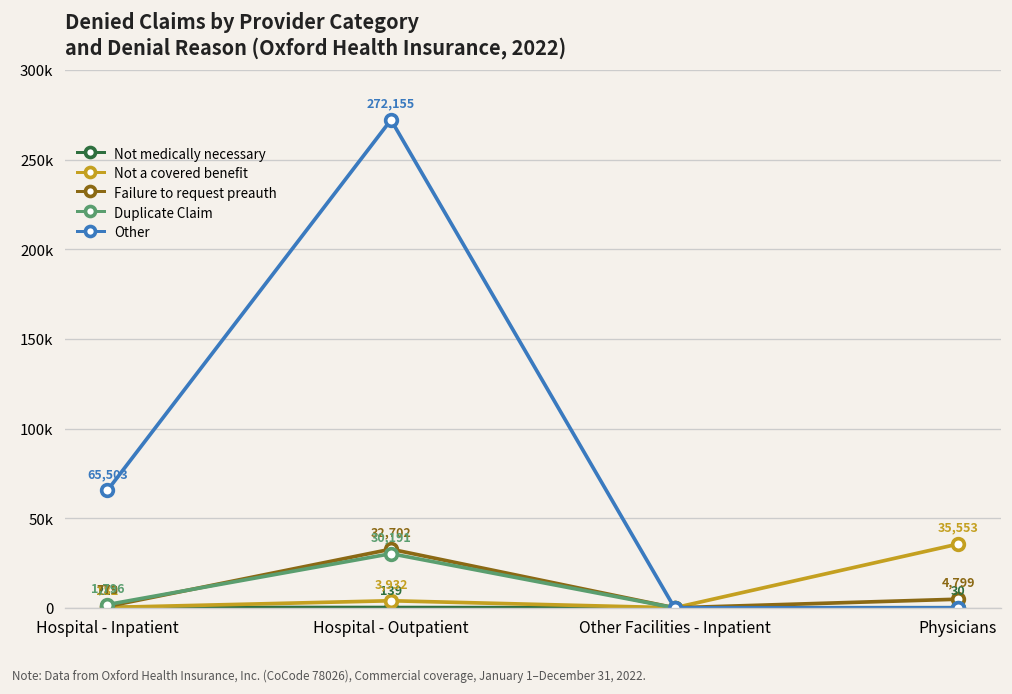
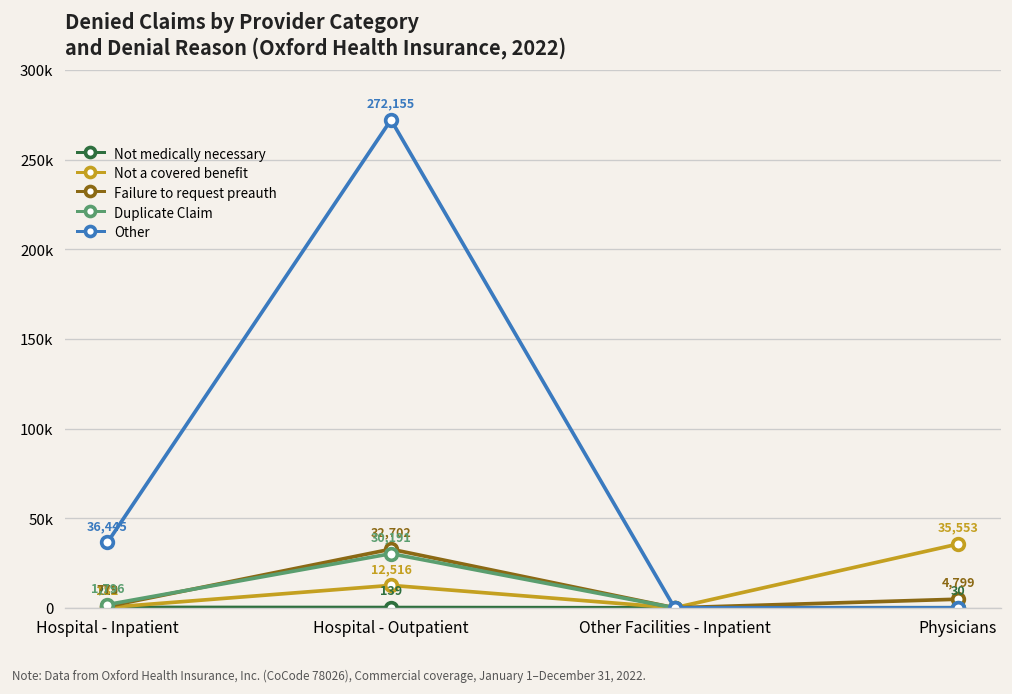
  {
    "Not a covered benefit": {
-     "Hospital - Outpatient": "3,932",
+     "Hospital - Outpatient": "12,516",
      "Physicians": "35,553"
    },
    "Failure to request preauth": {
      "Physicians": "4,799"
    },
    "Other": {
-     "Hospital - Inpatient": "65,503",
+     "Hospital - Inpatient": "36,445",
      "Hospital - Outpatient": "272,155"
    }
  }
